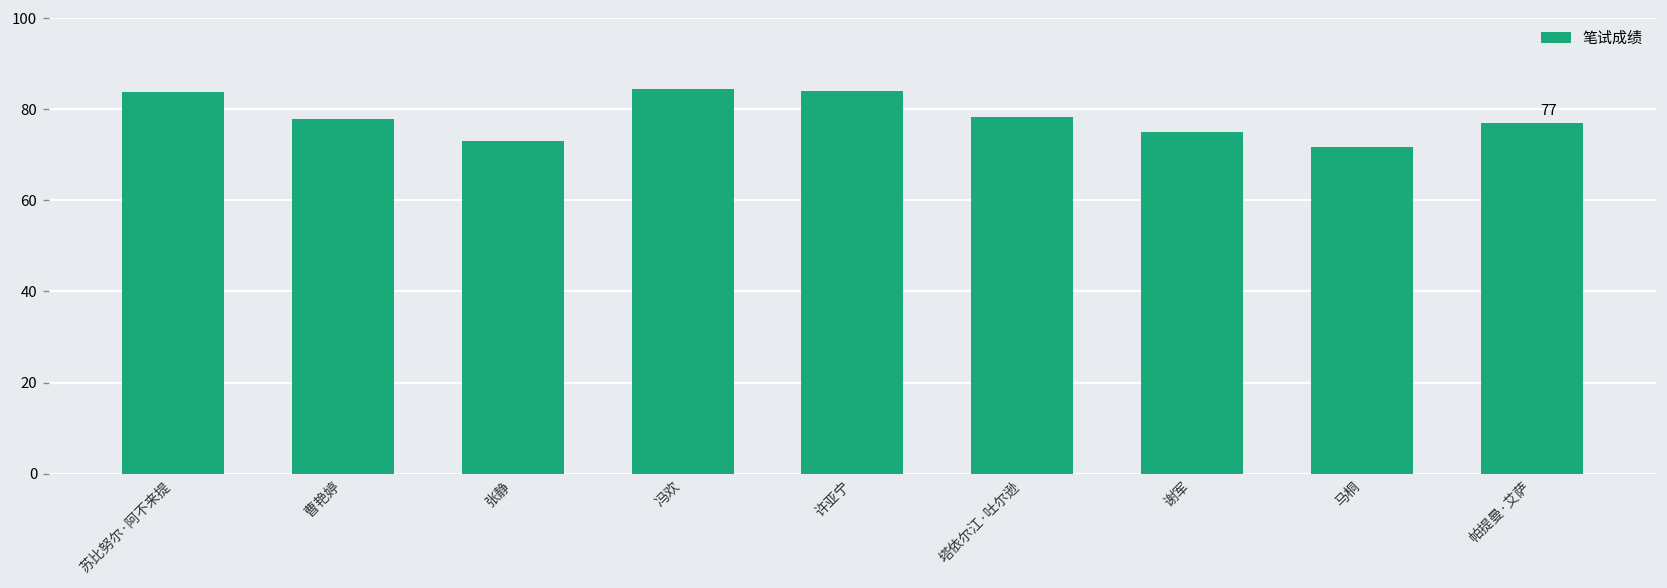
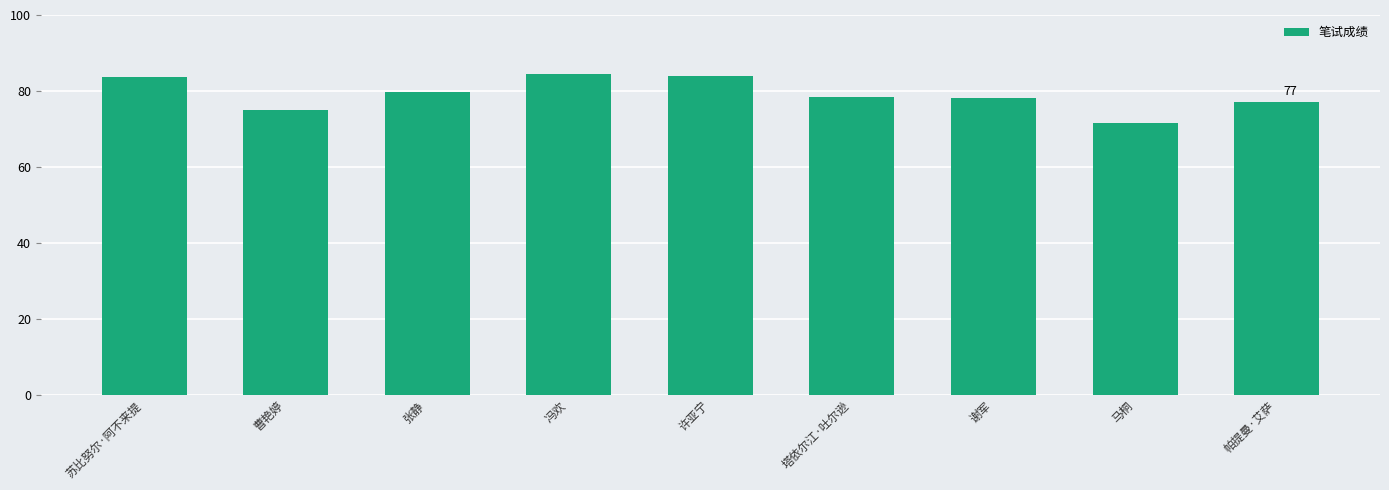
  {
    "苏比努尔·阿不来提": 84,
-   "曹艳婷": 78,
-   "张静": 73,
+   "曹艳婷": 75,
+   "张静": 80,
    "冯欢": 84,
    "许亚宁": 84,
    "塔依尔江·吐尔逊": 78,
-   "谢军": 75,
+   "谢军": 78,
    "马桐": 72
  }
